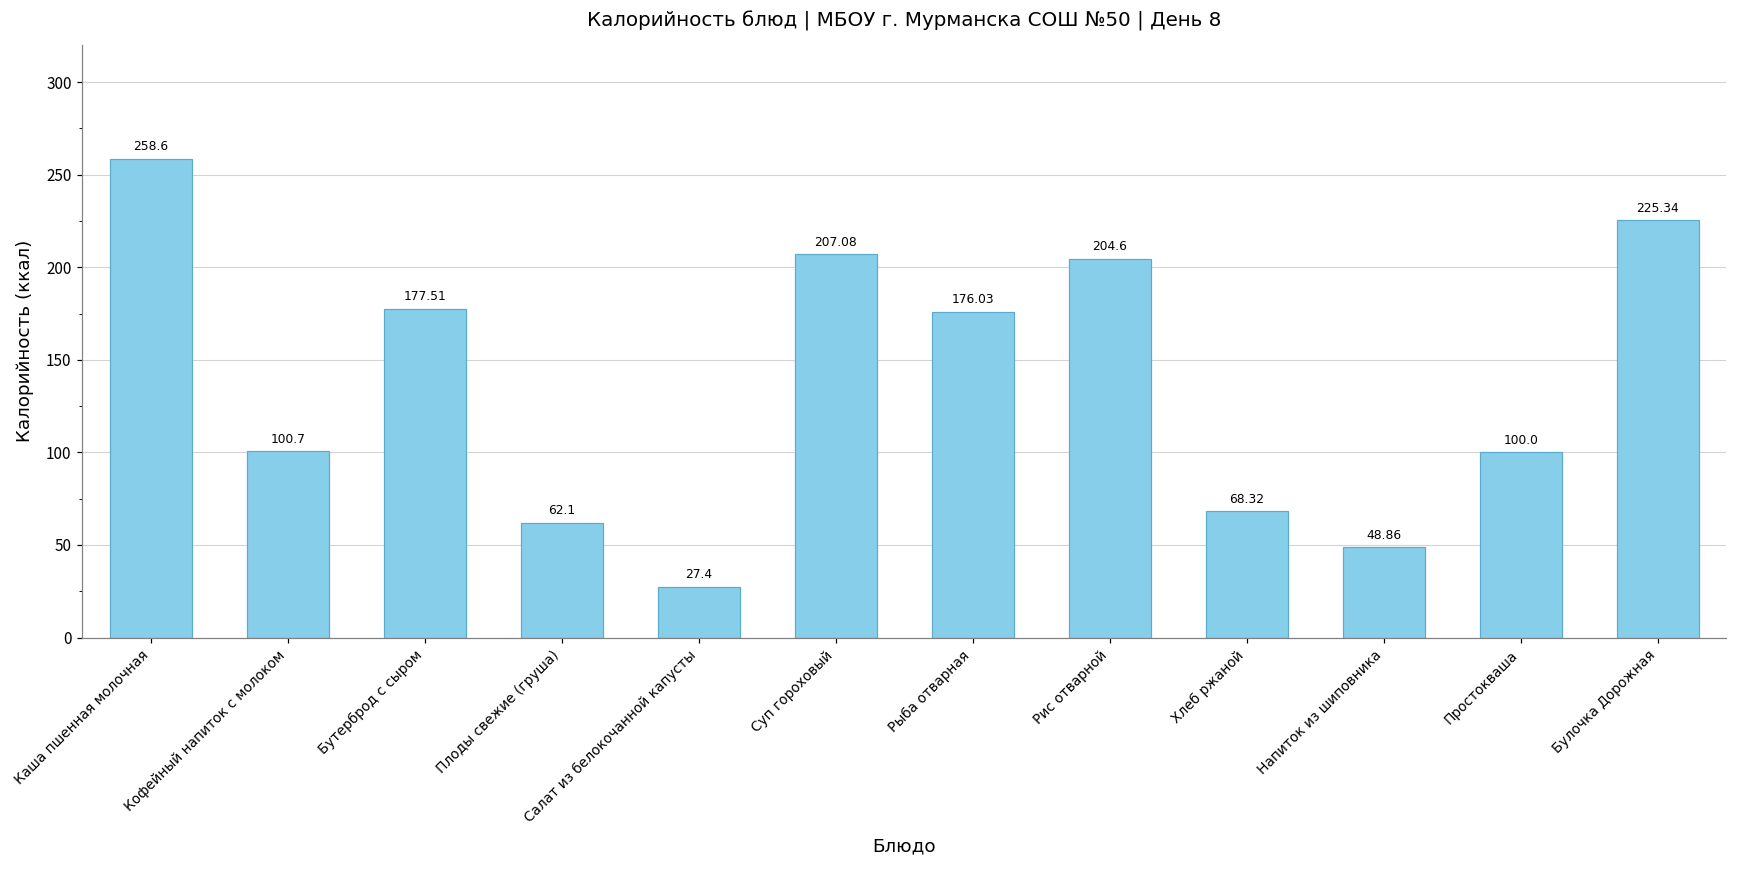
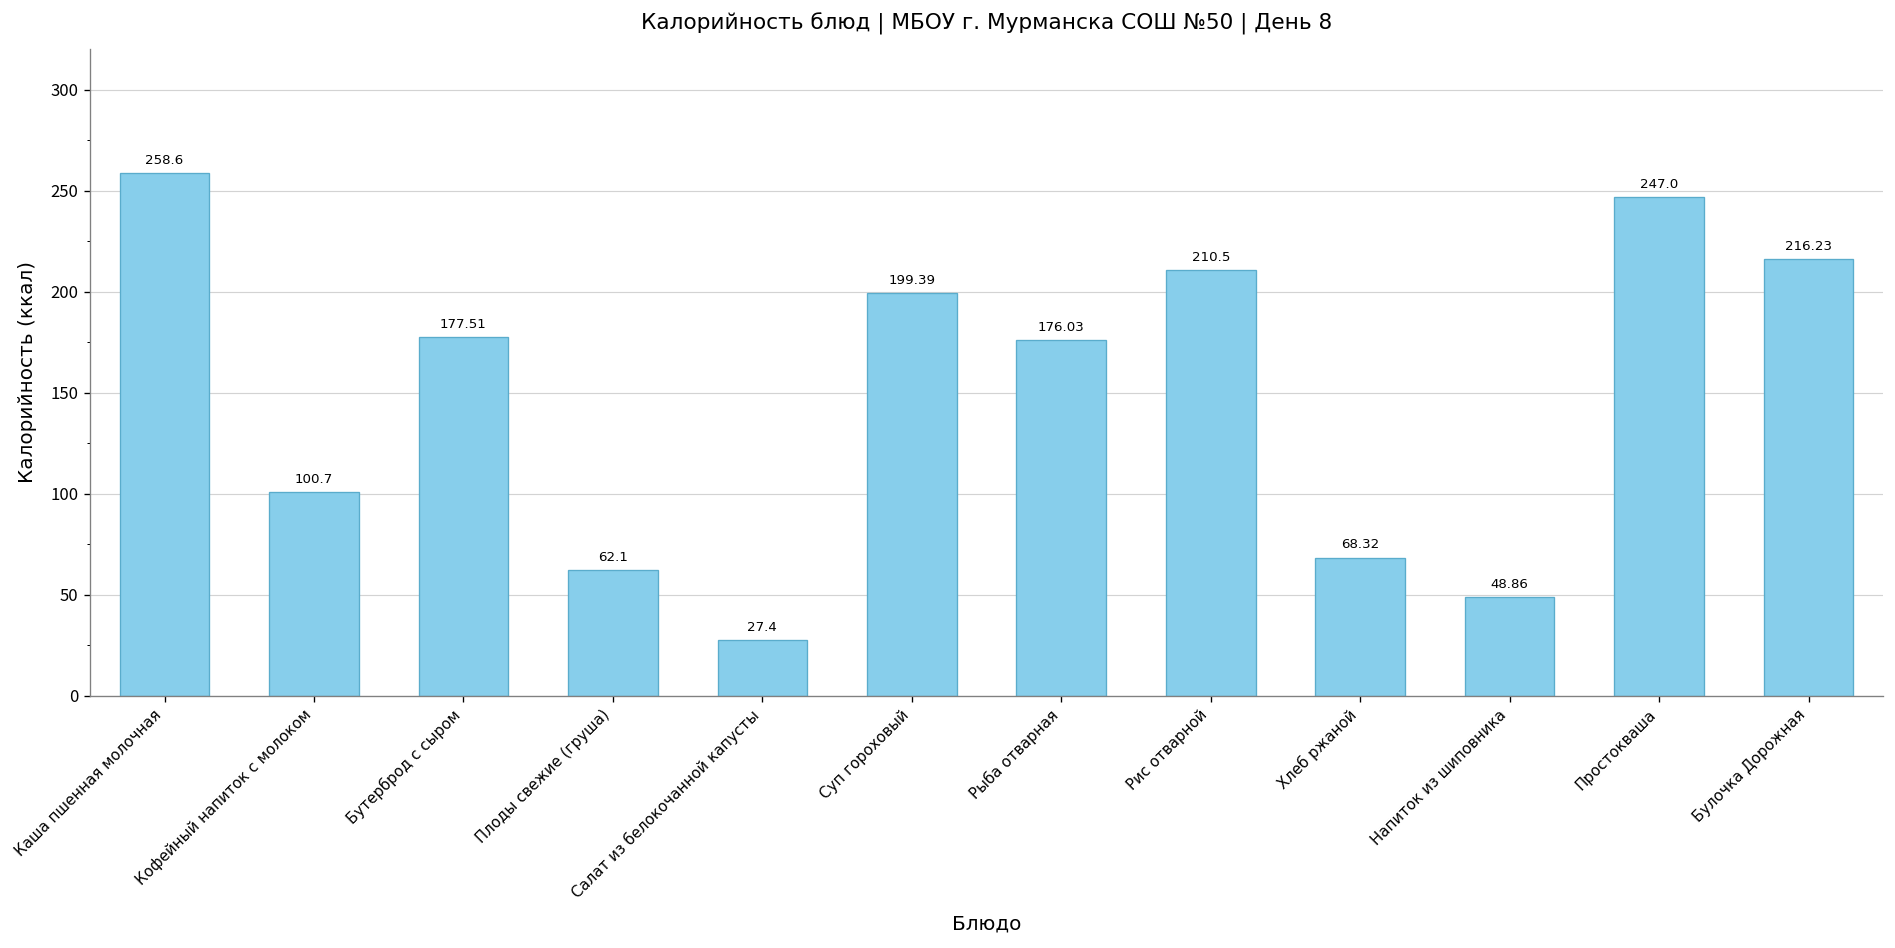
  {
    "Каша пшенная молочная": 258.6,
    "Кофейный напиток с молоком": 100.7,
    "Бутерброд с сыром": 177.51,
    "Плоды свежие (груша)": 62.1,
    "Салат из белокочанной капусты": 27.4,
-   "Суп гороховый": 207.08,
+   "Суп гороховый": 199.39,
    "Рыба отварная": 176.03,
-   "Рис отварной": 204.6,
+   "Рис отварной": 210.5,
    "Хлеб ржаной": 68.32,
    "Напиток из шиповника": 48.86,
-   "Простокваша": 100.0,
-   "Булочка Дорожная": 225.34
+   "Простокваша": 247.0,
+   "Булочка Дорожная": 216.23
  }
